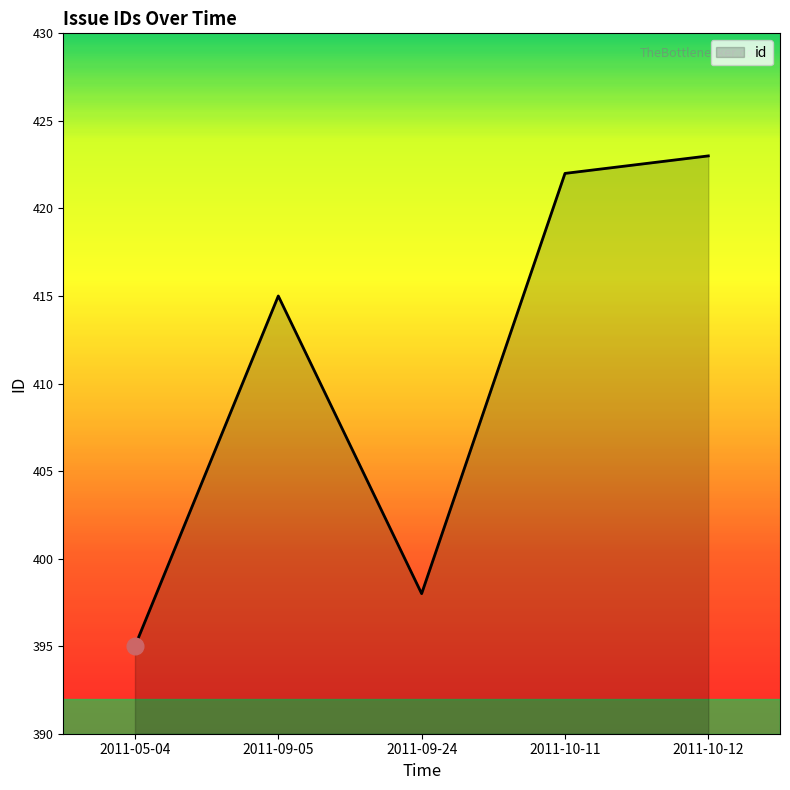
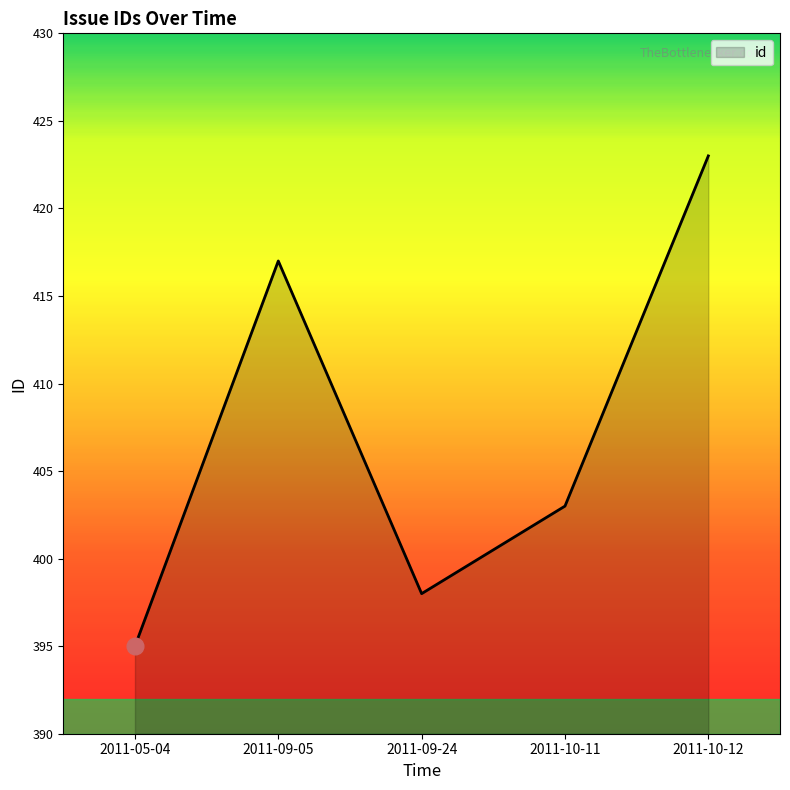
  {
    "id": {
-     "2011-09-05": 415,
+     "2011-09-05": 417,
      "2011-09-24": 398,
-     "2011-10-11": 422,
+     "2011-10-11": 403,
      "2011-10-12": 423
    }
  }
